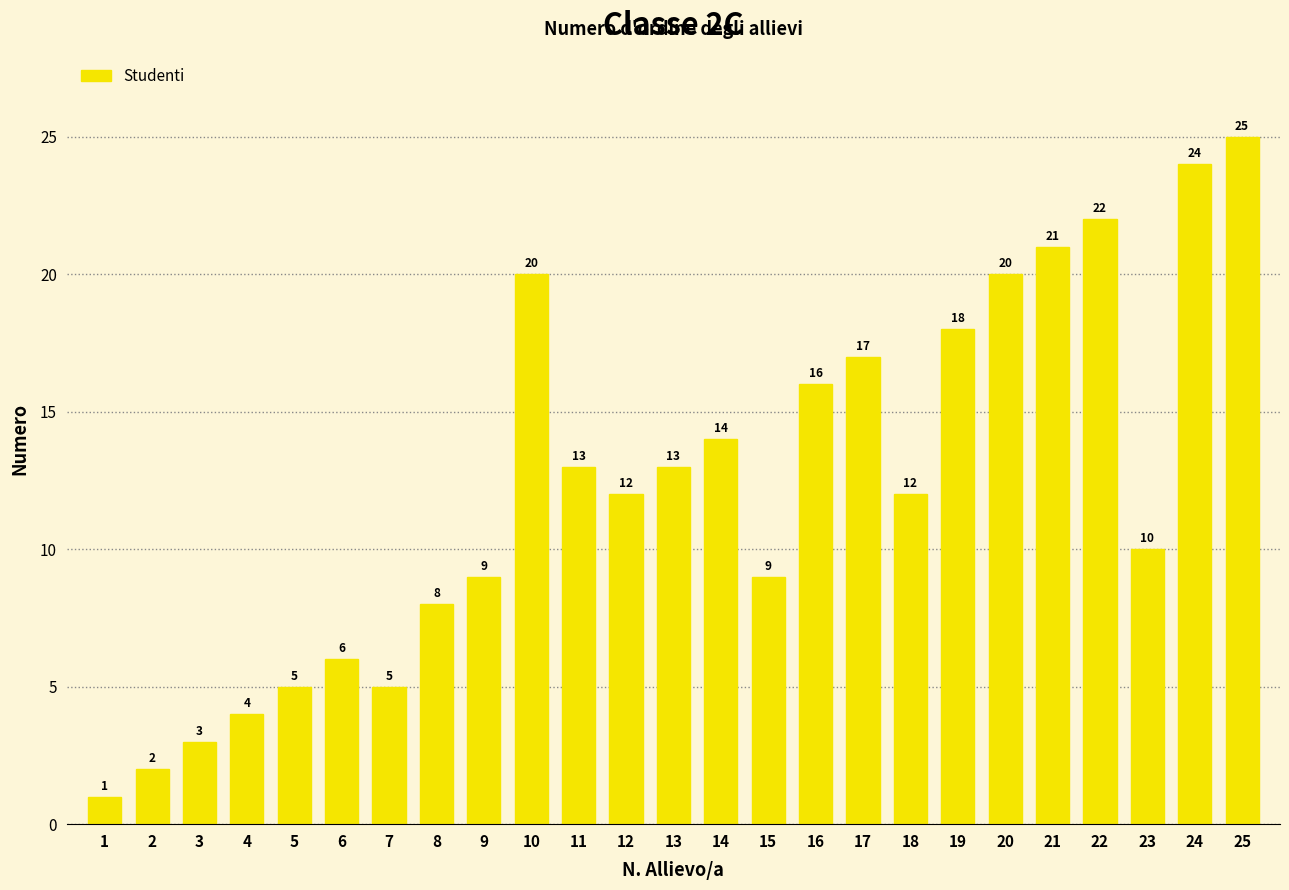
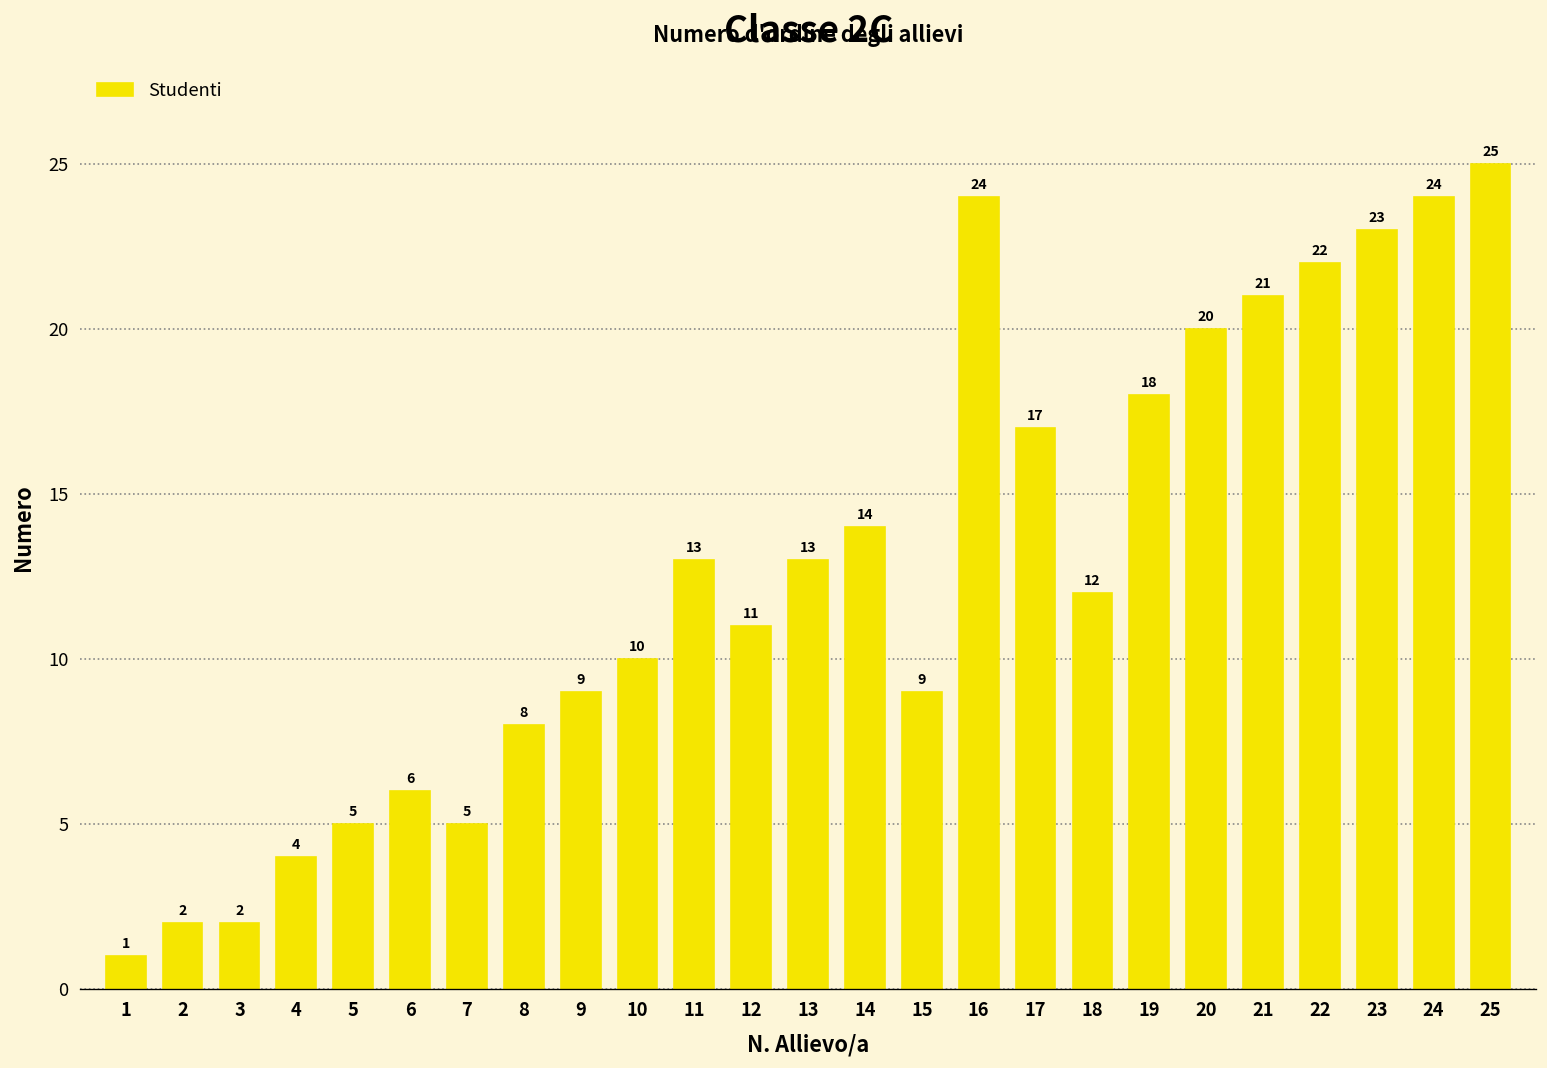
  {
    "1": 1,
    "2": 2,
-   "3": 3,
+   "3": 2,
    "4": 4,
    "5": 5,
    "6": 6,
    "7": 5,
    "8": 8,
    "9": 9,
-   "10": 20,
+   "10": 10,
    "11": 13,
-   "12": 12,
+   "12": 11,
    "13": 13,
    "14": 14,
    "15": 9,
-   "16": 16,
+   "16": 24,
    "17": 17,
    "18": 12,
    "19": 18,
    "20": 20,
    "21": 21,
    "22": 22,
-   "23": 10,
+   "23": 23,
    "24": 24,
    "25": 25
  }
